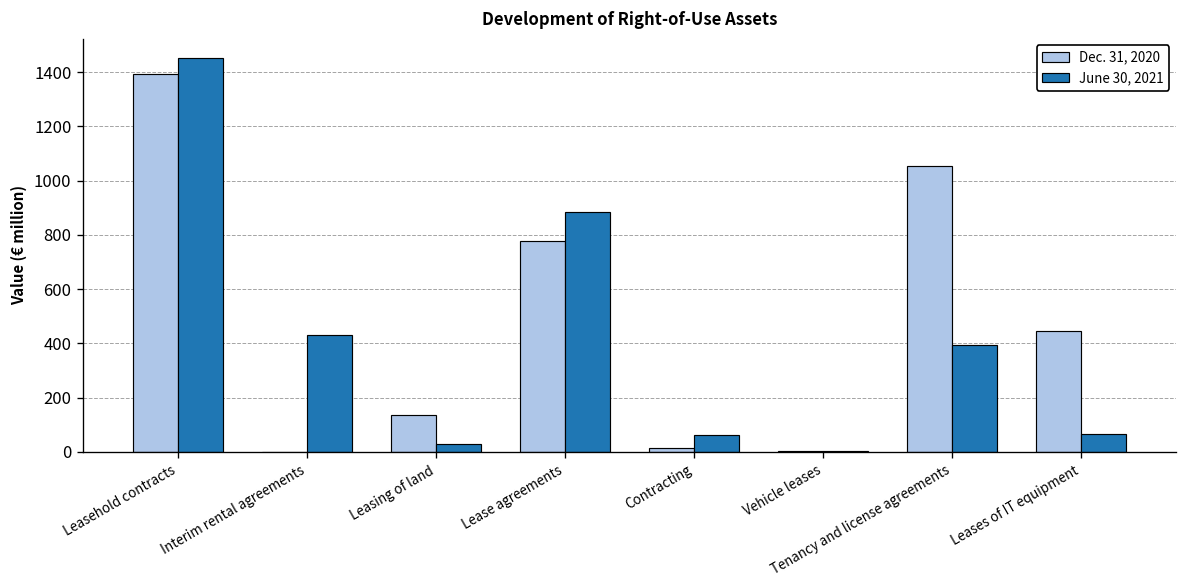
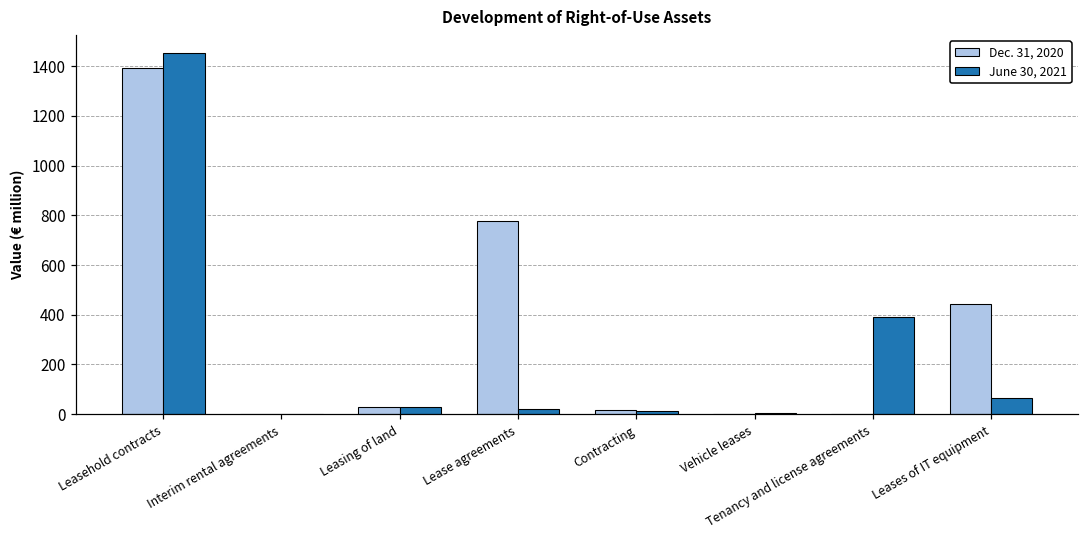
  {
    "Dec. 31, 2020": {
      "Leasehold contracts": 1390,
-     "Leasing of land": 140,
+     "Leasing of land": 30,
      "Lease agreements": 780,
      "Contracting": 20,
-     "Tenancy and license agreements": 1060,
+     "Tenancy and license agreements": 0,
      "Leases of IT equipment": 440
    },
    "June 30, 2021": {
      "Leasehold contracts": 1450,
-     "Interim rental agreements": 430,
+     "Interim rental agreements": 0,
      "Leasing of land": 30,
-     "Lease agreements": 880,
-     "Contracting": 60,
+     "Lease agreements": 20,
+     "Contracting": 10,
      "Tenancy and license agreements": 390,
      "Leases of IT equipment": 70
    }
  }
